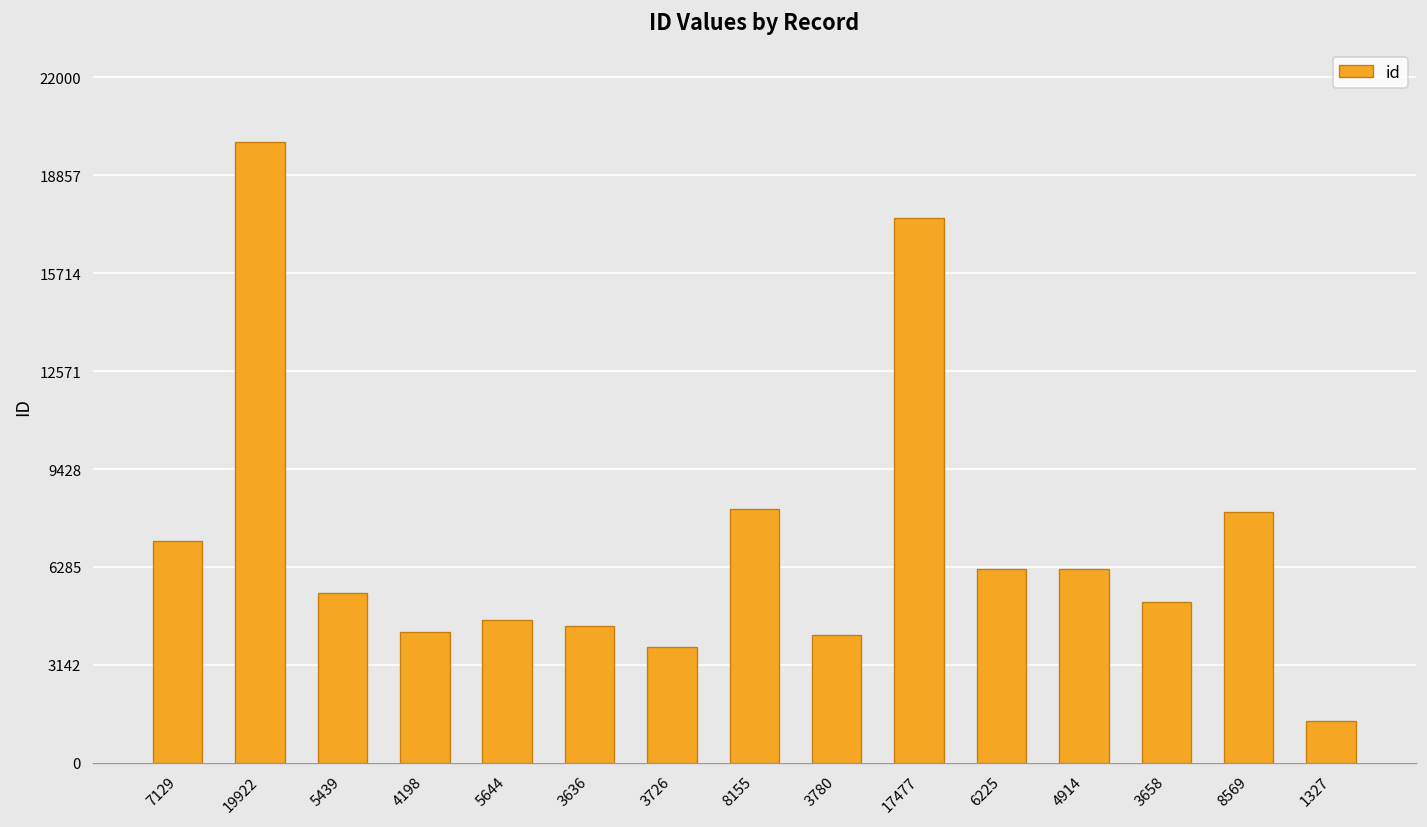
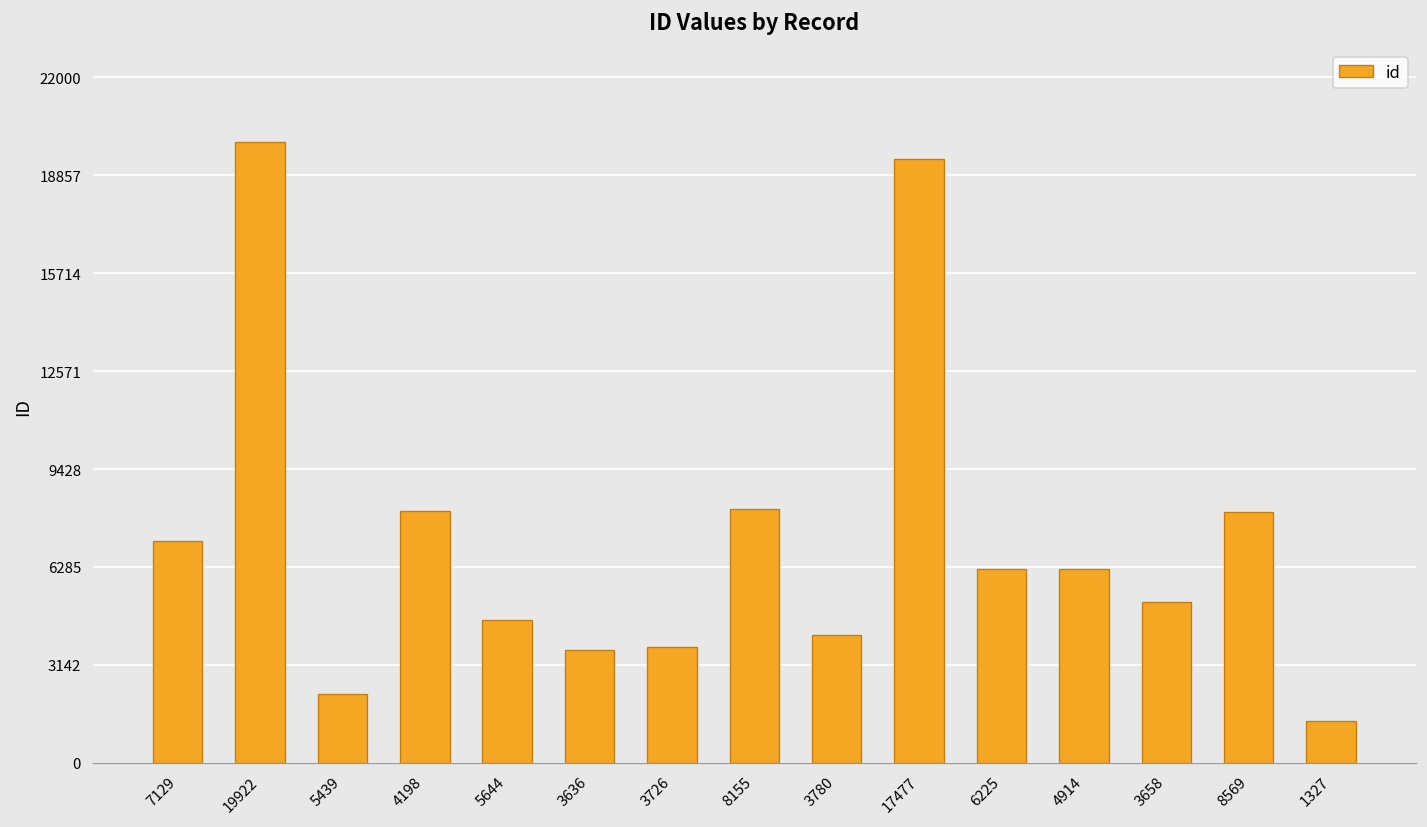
  {
    "7129": 7100,
    "19922": 19900,
-   "5439": 5400,
-   "4198": 4200,
+   "5439": 2200,
+   "4198": 8100,
    "5644": 4600,
-   "3636": 4400,
+   "3636": 3600,
    "3726": 3700,
    "8155": 8200,
    "3780": 4100,
-   "17477": 17500,
+   "17477": 19400,
    "6225": 6200,
    "4914": 6200,
    "3658": 5200,
    "8569": 8100,
    "1327": 1300
  }
